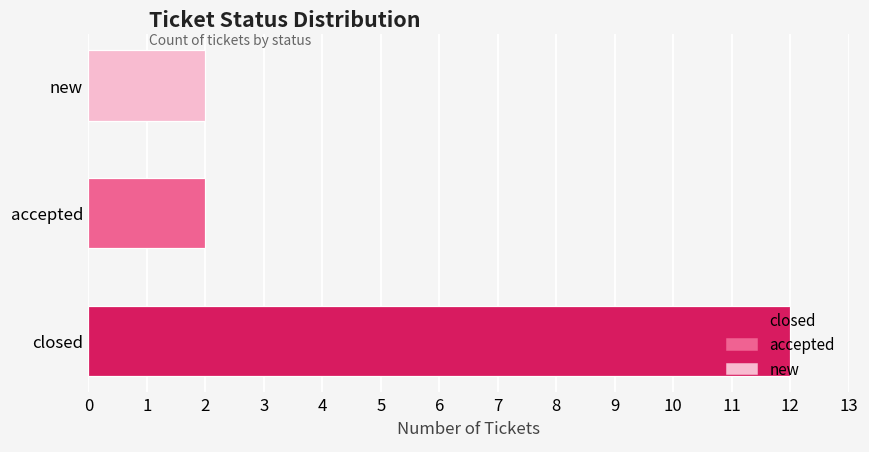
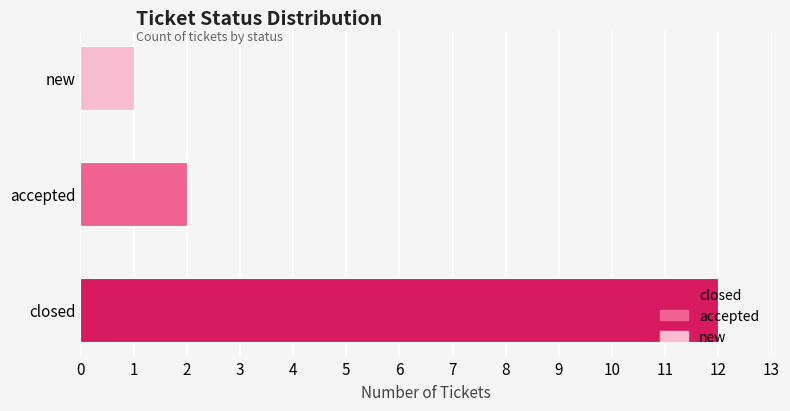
  {
-   "new": 2,
+   "new": 1,
    "accepted": 2,
    "closed": 12
  }
